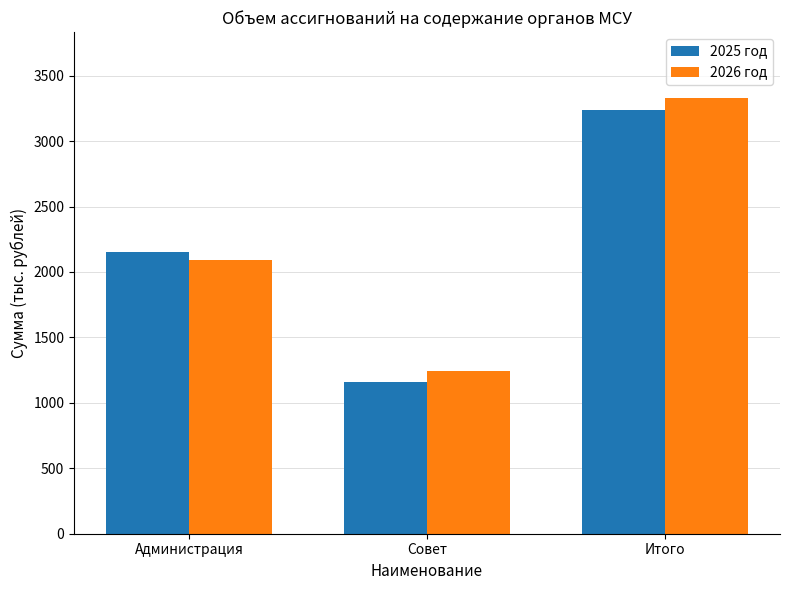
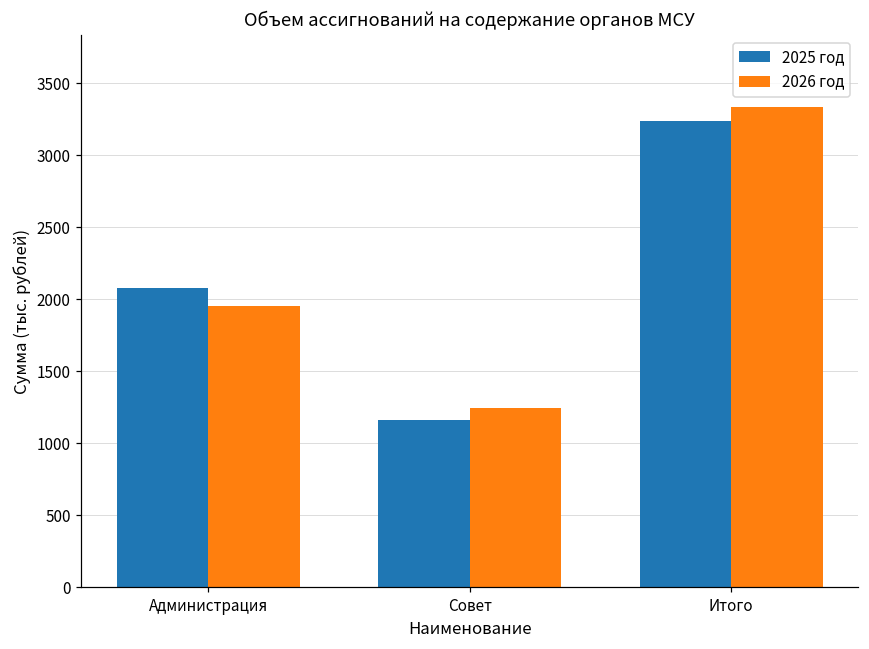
  {
    "2025 год": {
-     "Администрация": 2150,
+     "Администрация": 2080,
      "Совет": 1160,
      "Итого": 3240
    },
    "2026 год": {
-     "Администрация": 2090,
+     "Администрация": 1950,
      "Совет": 1250,
      "Итого": 3330
    }
  }
